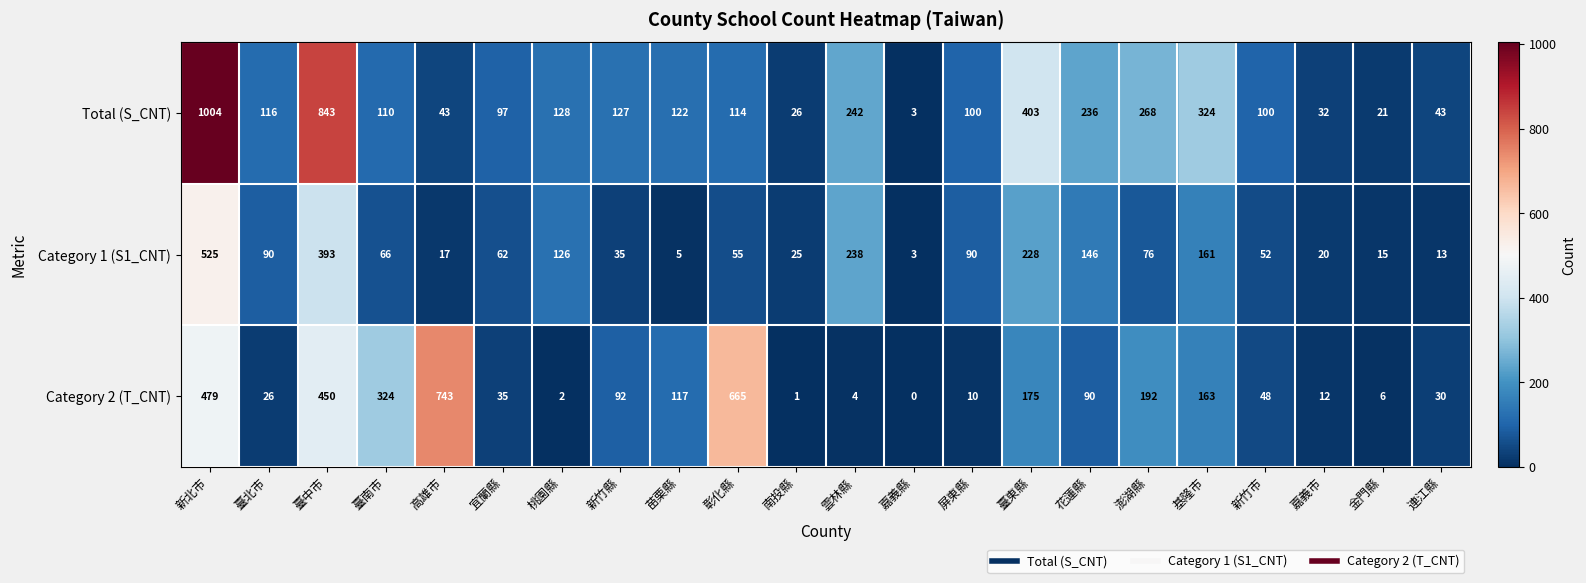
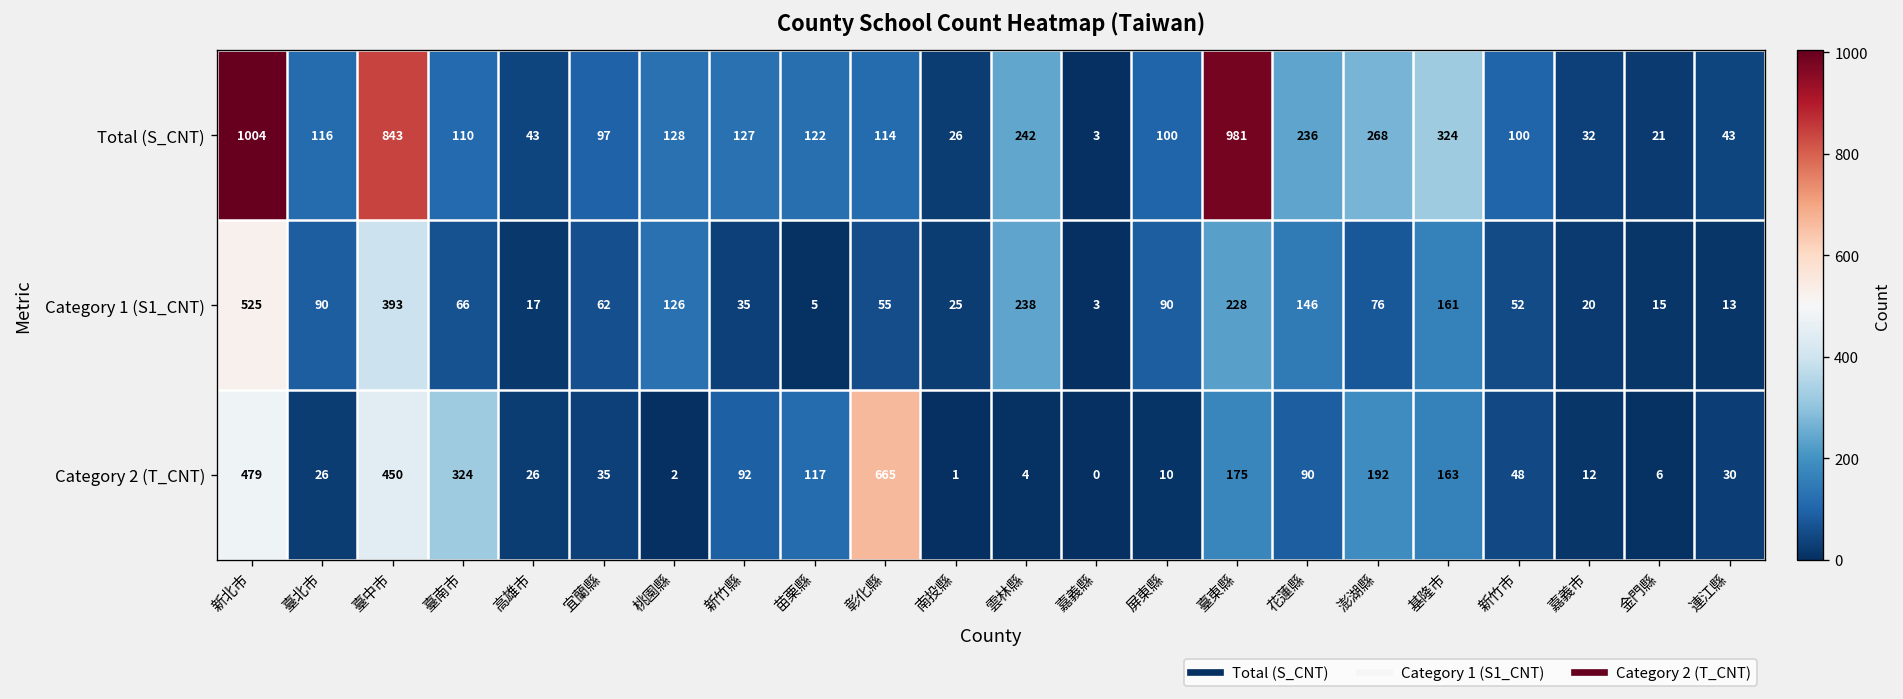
  {
    "Total (S_CNT)": {
      "新北市": 1004,
      "臺北市": 116,
      "臺中市": 843,
      "臺南市": 110,
      "高雄市": 43,
      "宜蘭縣": 97,
      "桃園縣": 128,
      "新竹縣": 127,
      "苗栗縣": 122,
      "彰化縣": 114,
      "南投縣": 26,
      "雲林縣": 242,
      "嘉義縣": 3,
      "屏東縣": 100,
-     "臺東縣": 403,
+     "臺東縣": 981,
      "花蓮縣": 236,
      "澎湖縣": 268,
      "基隆市": 324,
      "新竹市": 100,
      "嘉義市": 32,
      "金門縣": 21,
      "連江縣": 43
    },
    "Category 1 (S1_CNT)": {
      "新北市": 525,
      "臺北市": 90,
      "臺中市": 393,
      "臺南市": 66,
      "高雄市": 17,
      "宜蘭縣": 62,
      "桃園縣": 126,
      "新竹縣": 35,
      "苗栗縣": 5,
      "彰化縣": 55,
      "南投縣": 25,
      "雲林縣": 238,
      "嘉義縣": 3,
      "屏東縣": 90,
      "臺東縣": 228,
      "花蓮縣": 146,
      "澎湖縣": 76,
      "基隆市": 161,
      "新竹市": 52,
      "嘉義市": 20,
      "金門縣": 15,
      "連江縣": 13
    },
    "Category 2 (T_CNT)": {
      "新北市": 479,
      "臺北市": 26,
      "臺中市": 450,
      "臺南市": 324,
-     "高雄市": 743,
+     "高雄市": 26,
      "宜蘭縣": 35,
      "桃園縣": 2,
      "新竹縣": 92,
      "苗栗縣": 117,
      "彰化縣": 665,
      "南投縣": 1,
      "雲林縣": 4,
      "嘉義縣": 0,
      "屏東縣": 10,
      "臺東縣": 175,
      "花蓮縣": 90,
      "澎湖縣": 192,
      "基隆市": 163,
      "新竹市": 48,
      "嘉義市": 12,
      "金門縣": 6,
      "連江縣": 30
    }
  }
